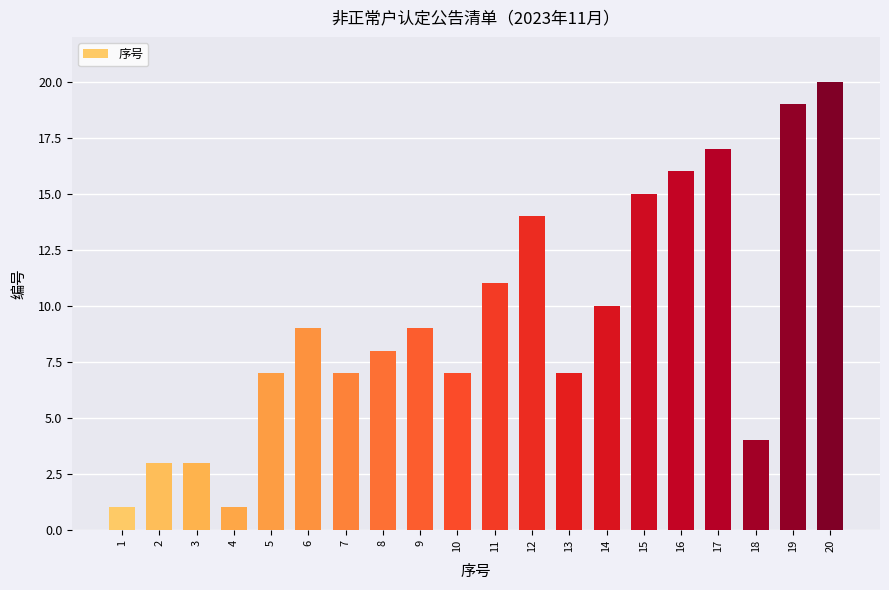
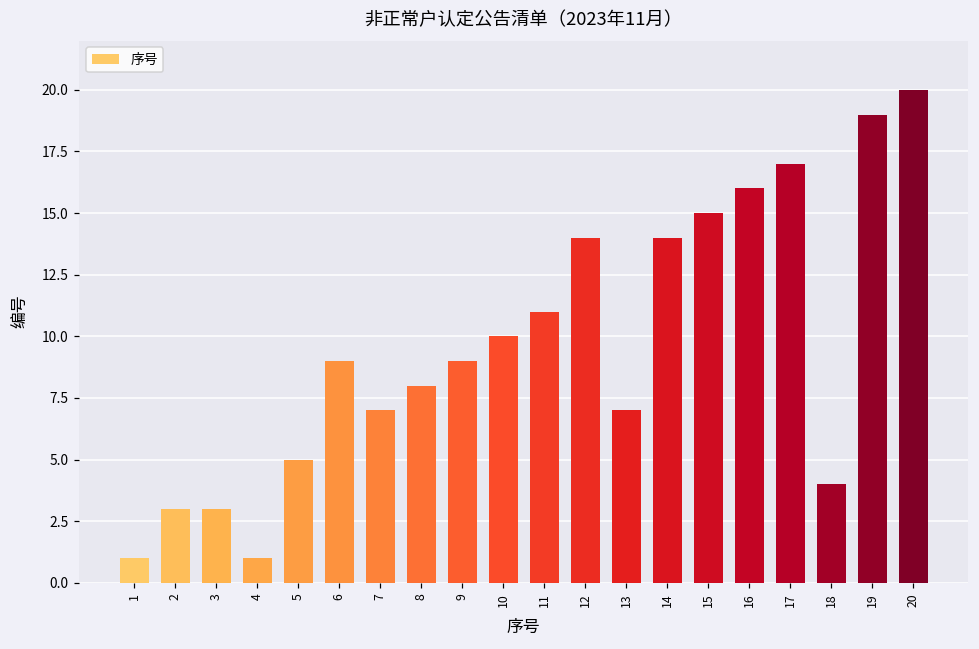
  {
    "1": 1,
    "2": 3,
    "3": 3,
    "4": 1,
-   "5": 7,
+   "5": 5,
    "6": 9,
    "7": 7,
    "8": 8,
    "9": 9,
-   "10": 7,
+   "10": 10,
    "11": 11,
    "12": 14,
    "13": 7,
-   "14": 10,
+   "14": 14,
    "15": 15,
    "16": 16,
    "17": 17,
    "18": 4,
    "19": 19,
    "20": 20
  }
